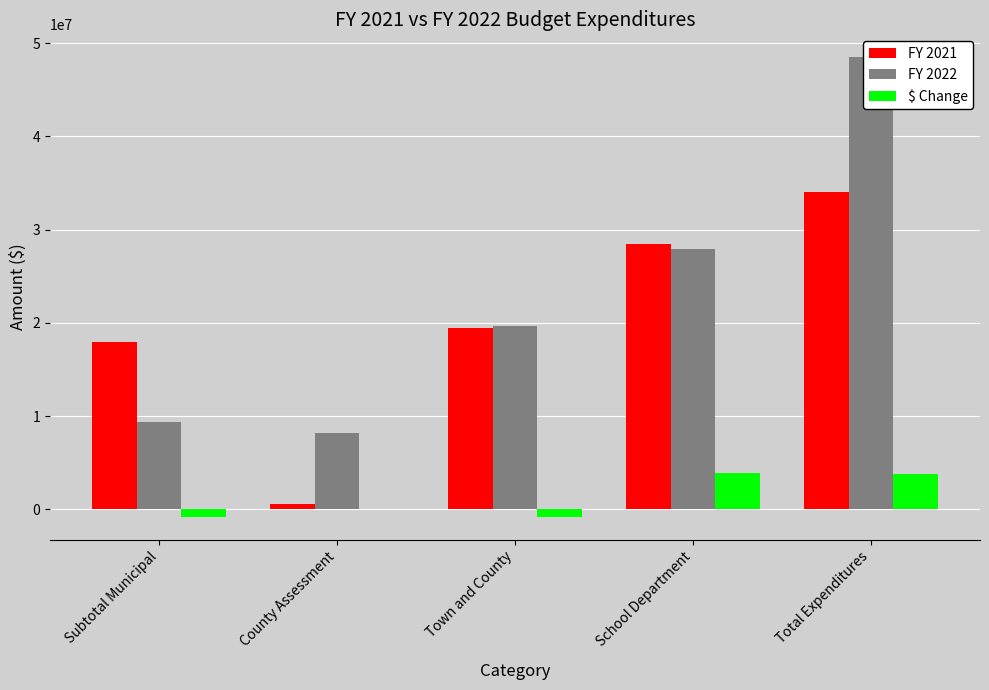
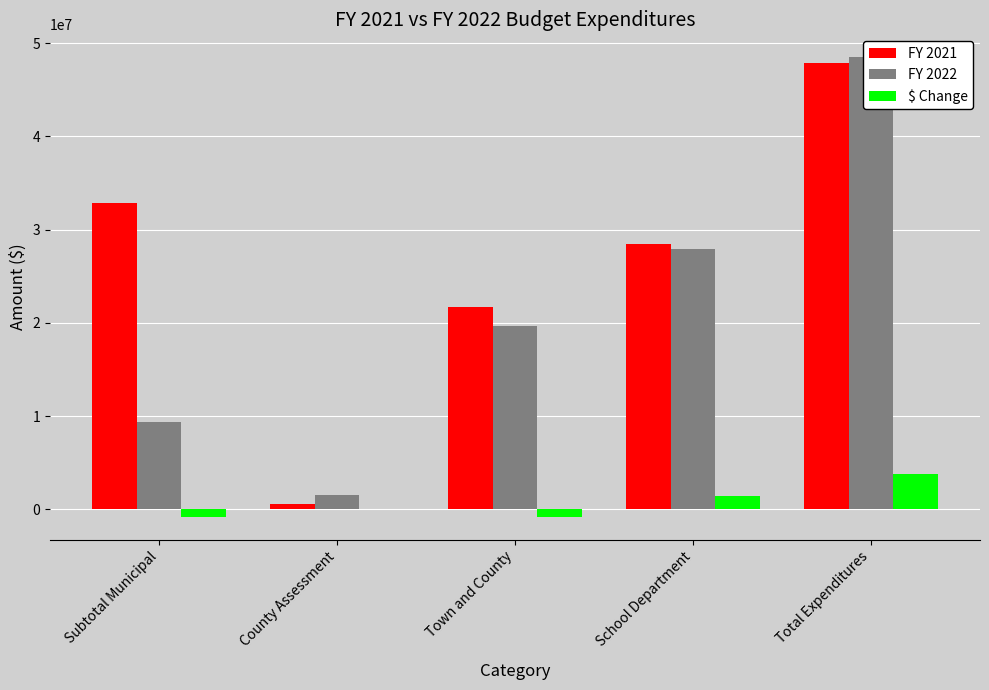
  {
    "FY 2021": {
-     "Subtotal Municipal": 18000000,
+     "Subtotal Municipal": 33000000,
      "County Assessment": 1000000,
-     "Town and County": 19000000,
+     "Town and County": 22000000,
      "School Department": 28000000,
-     "Total Expenditures": 34000000
+     "Total Expenditures": 48000000
    },
    "FY 2022": {
      "Subtotal Municipal": 9000000,
-     "County Assessment": 8000000,
+     "County Assessment": 2000000,
      "Town and County": 20000000,
      "School Department": 28000000
    },
    "$ Change": {
      "Subtotal Municipal": -1000000,
      "Town and County": -1000000,
-     "School Department": 4000000,
+     "School Department": 1000000,
      "Total Expenditures": 4000000
    }
  }
